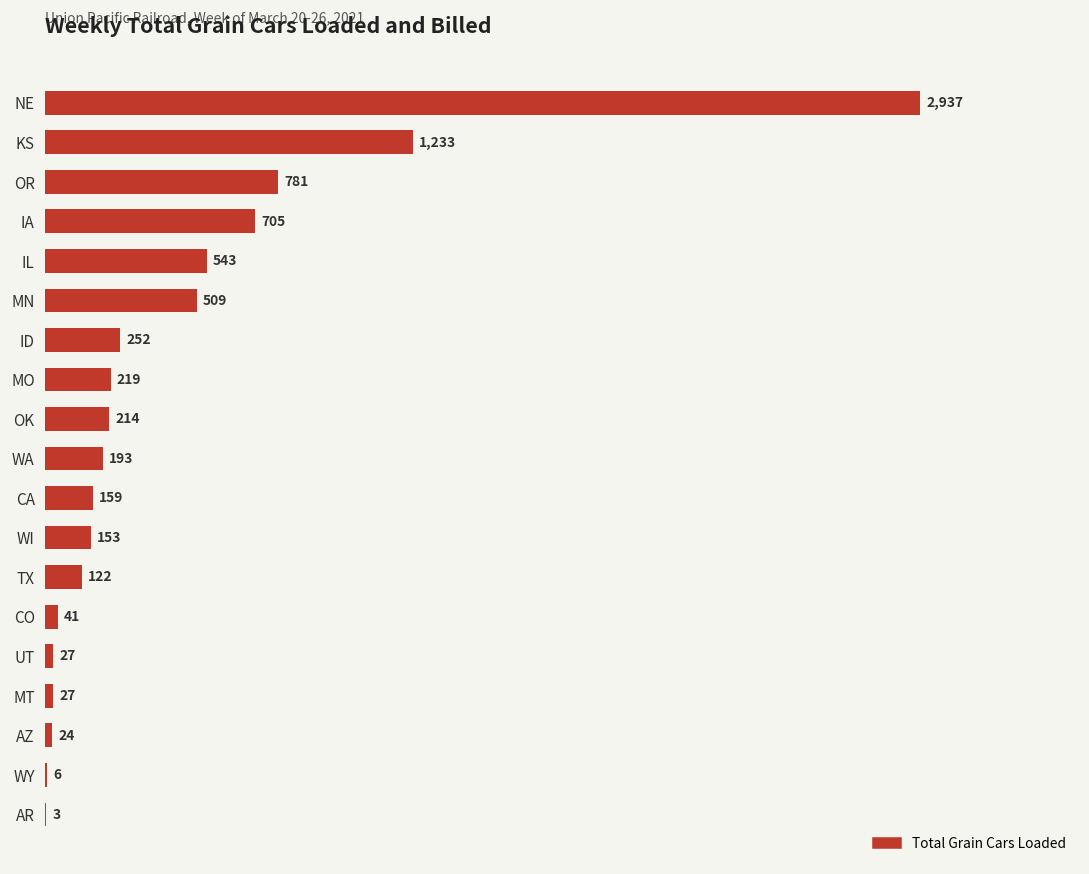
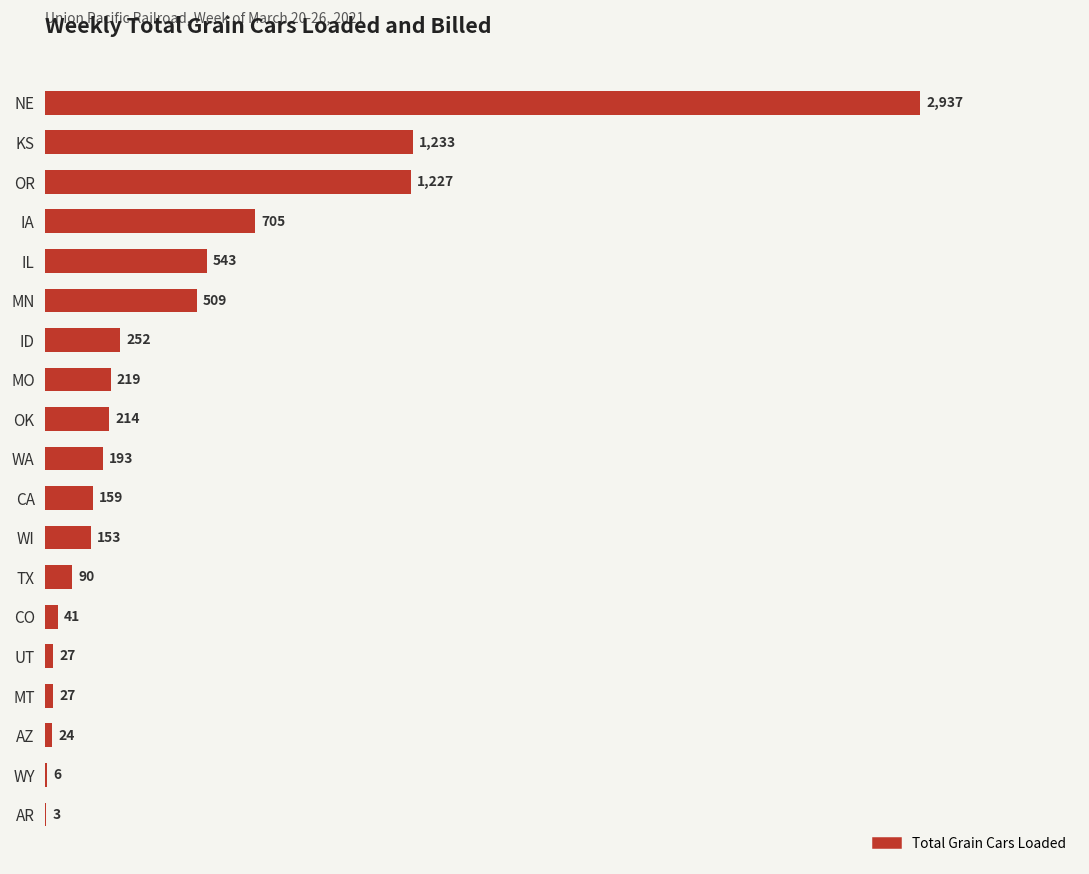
  {
    "NE": "2,937",
    "KS": "1,233",
-   "OR": "781",
+   "OR": "1,227",
    "IA": "705",
    "IL": "543",
    "MN": "509",
    "ID": "252",
    "MO": "219",
    "OK": "214",
    "WA": "193",
    "CA": "159",
    "WI": "153",
-   "TX": "122",
+   "TX": "90",
    "CO": "41",
    "UT": "27",
    "MT": "27",
    "AZ": "24",
    "WY": "6",
    "AR": "3"
  }
